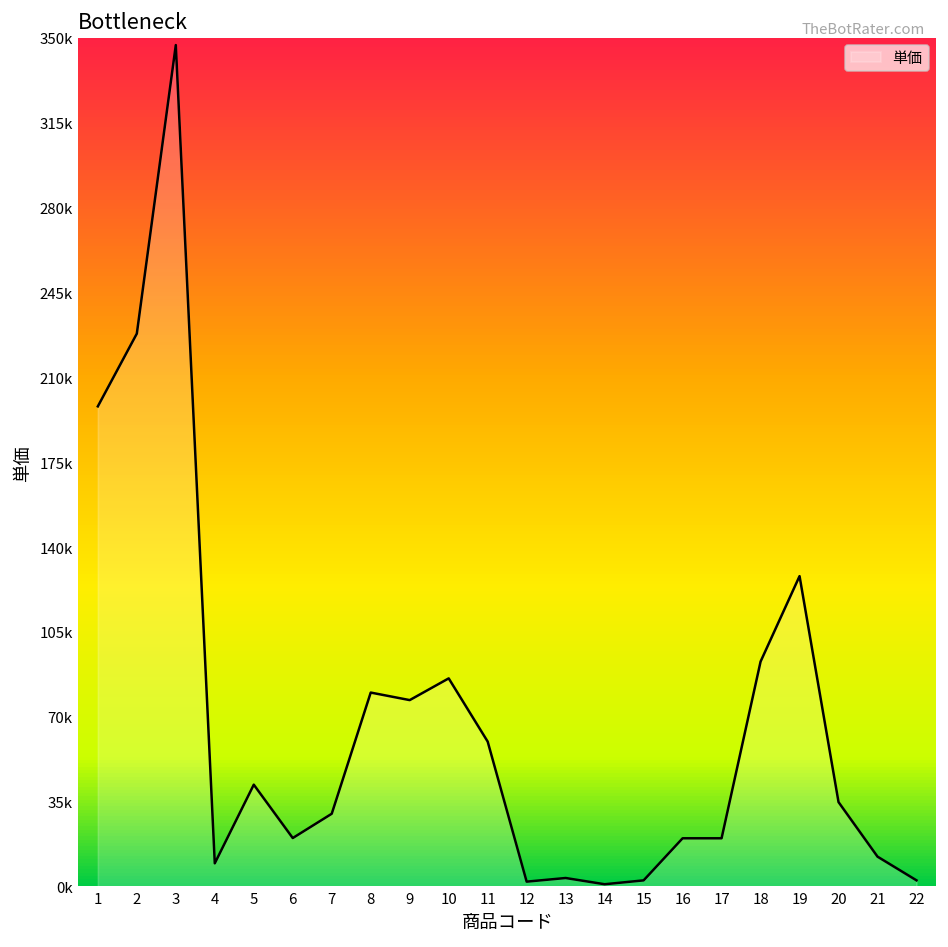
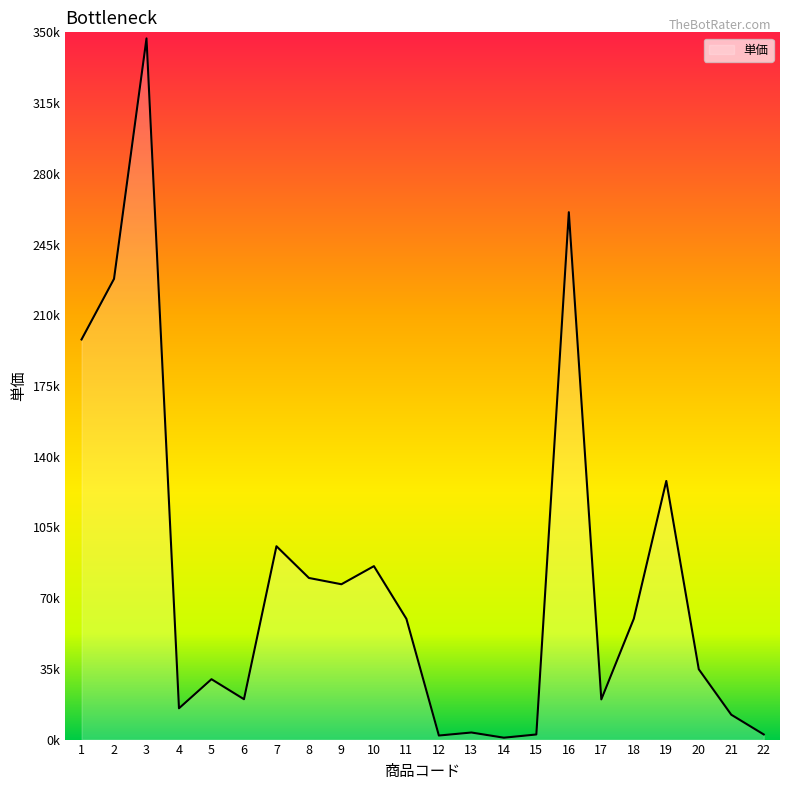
  {
    "1": 198000,
    "2": 228000,
    "3": 347000,
-   "4": 10000,
-   "5": 42000,
+   "4": 15000,
+   "5": 30000,
    "6": 20000,
-   "7": 30000,
+   "7": 96000,
    "8": 80000,
    "9": 77000,
    "10": 86000,
    "11": 60000,
    "12": 2000,
    "13": 4000,
    "14": 1000,
    "15": 3000,
-   "16": 20000,
+   "16": 261000,
    "17": 20000,
-   "18": 93000,
+   "18": 60000,
    "19": 128000,
    "20": 35000,
    "21": 12000,
    "22": 3000
  }
